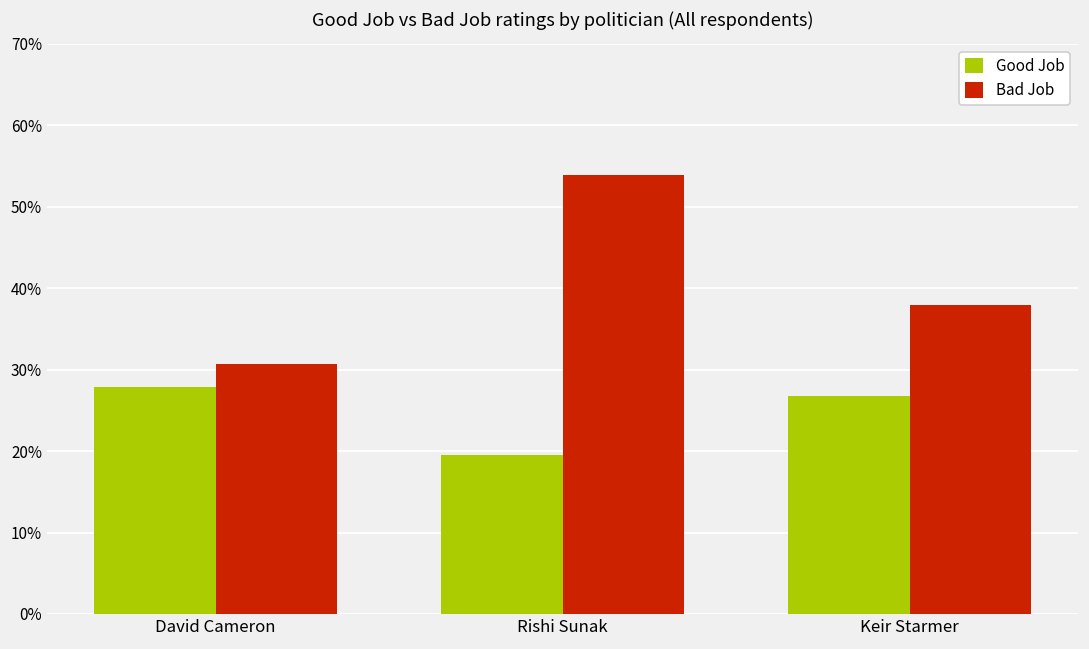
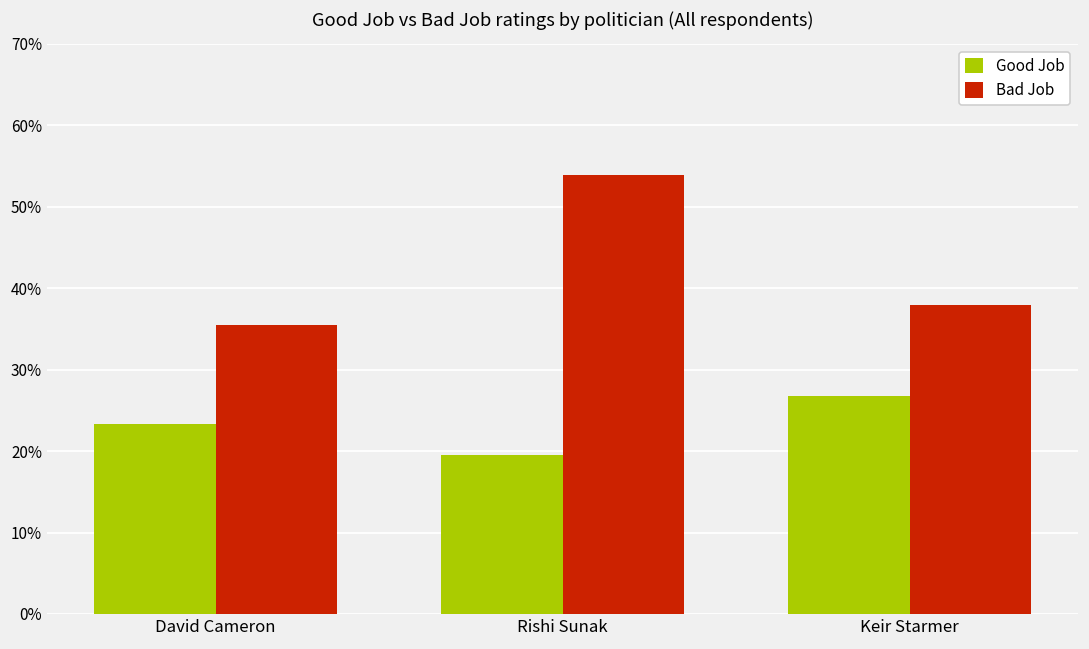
  {
    "Good Job": {
-     "David Cameron": "28%",
+     "David Cameron": "23%",
      "Rishi Sunak": "20%",
      "Keir Starmer": "27%"
    },
    "Bad Job": {
-     "David Cameron": "31%",
+     "David Cameron": "36%",
      "Rishi Sunak": "54%",
      "Keir Starmer": "38%"
    }
  }
